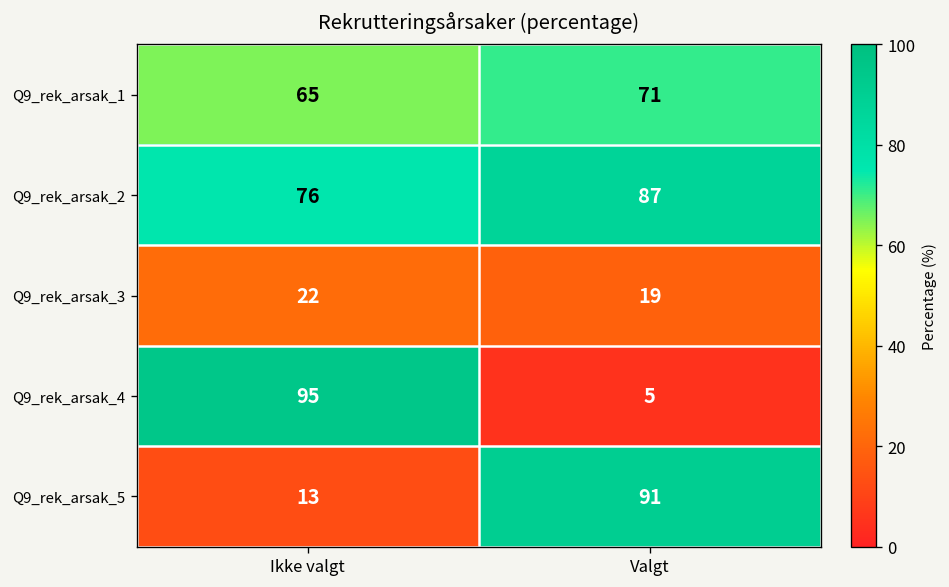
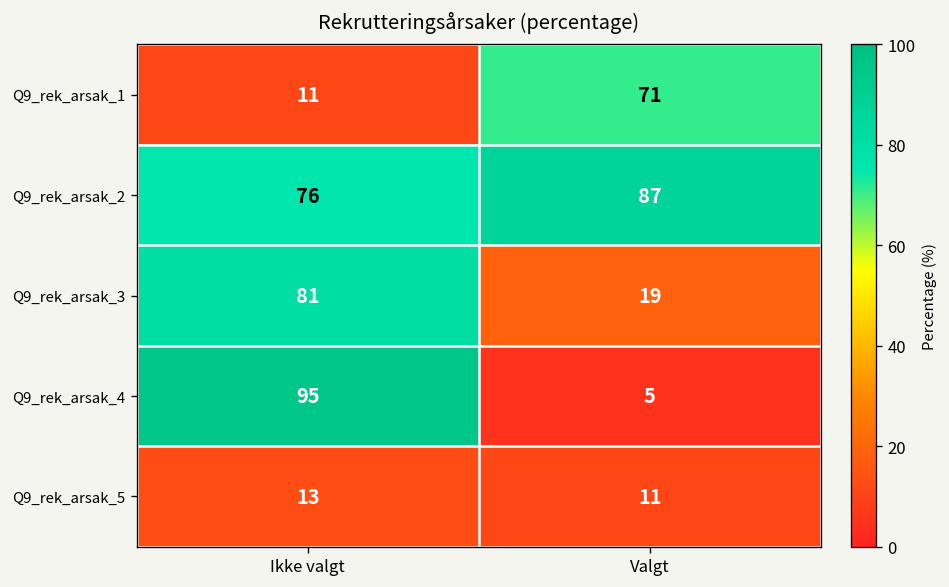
  {
    "Q9_rek_arsak_1": {
-     "Ikke valgt": 65,
+     "Ikke valgt": 11,
      "Valgt": 71
    },
    "Q9_rek_arsak_2": {
      "Ikke valgt": 76,
      "Valgt": 87
    },
    "Q9_rek_arsak_3": {
-     "Ikke valgt": 22,
+     "Ikke valgt": 81,
      "Valgt": 19
    },
    "Q9_rek_arsak_4": {
      "Ikke valgt": 95,
      "Valgt": 5
    },
    "Q9_rek_arsak_5": {
      "Ikke valgt": 13,
-     "Valgt": 91
+     "Valgt": 11
    }
  }
